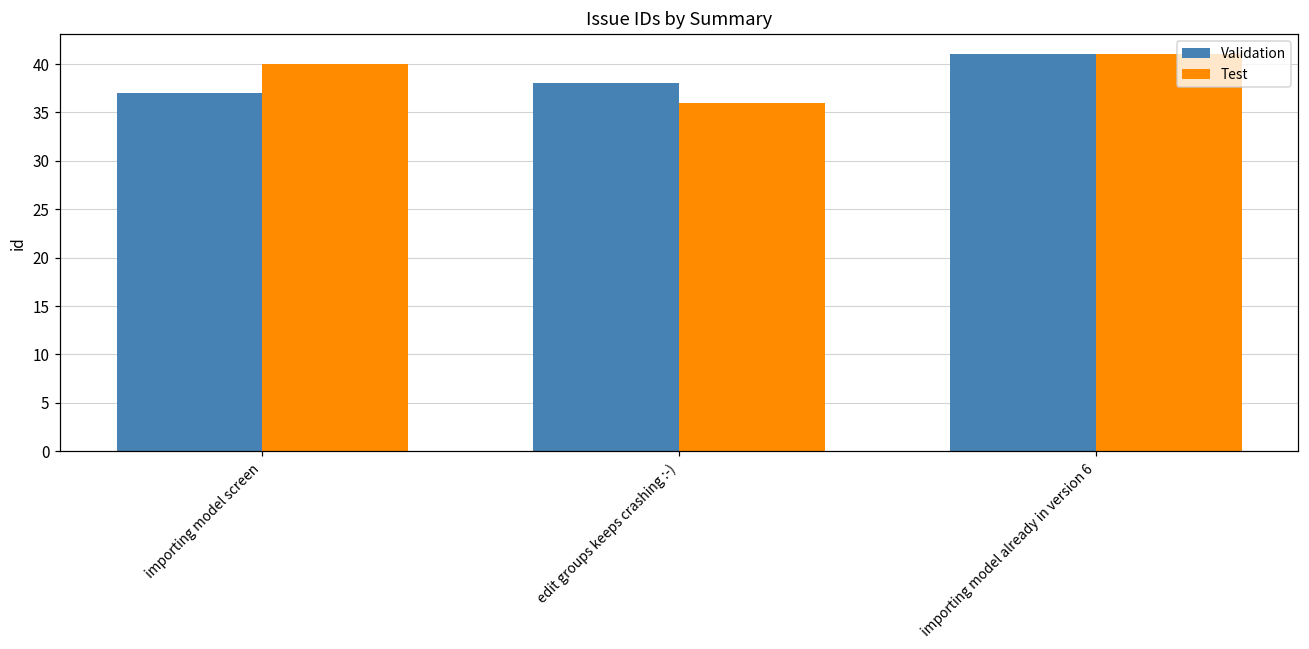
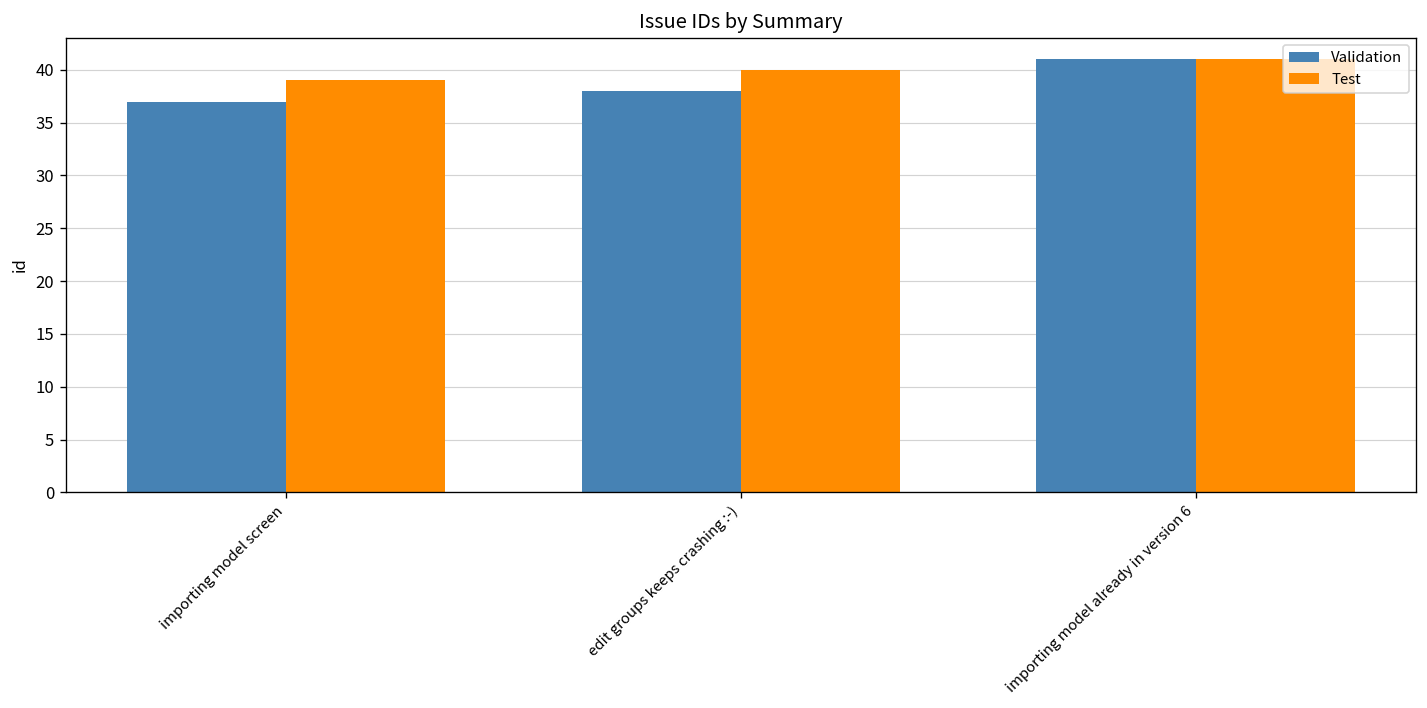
  {
    "Validation": {
      "importing model screen": 37,
      "edit groups keeps crashing :-)": 38,
      "importing model already in version 6": 41
    },
    "Test": {
-     "importing model screen": 40,
-     "edit groups keeps crashing :-)": 36,
+     "importing model screen": 39,
+     "edit groups keeps crashing :-)": 40,
      "importing model already in version 6": 41
    }
  }
